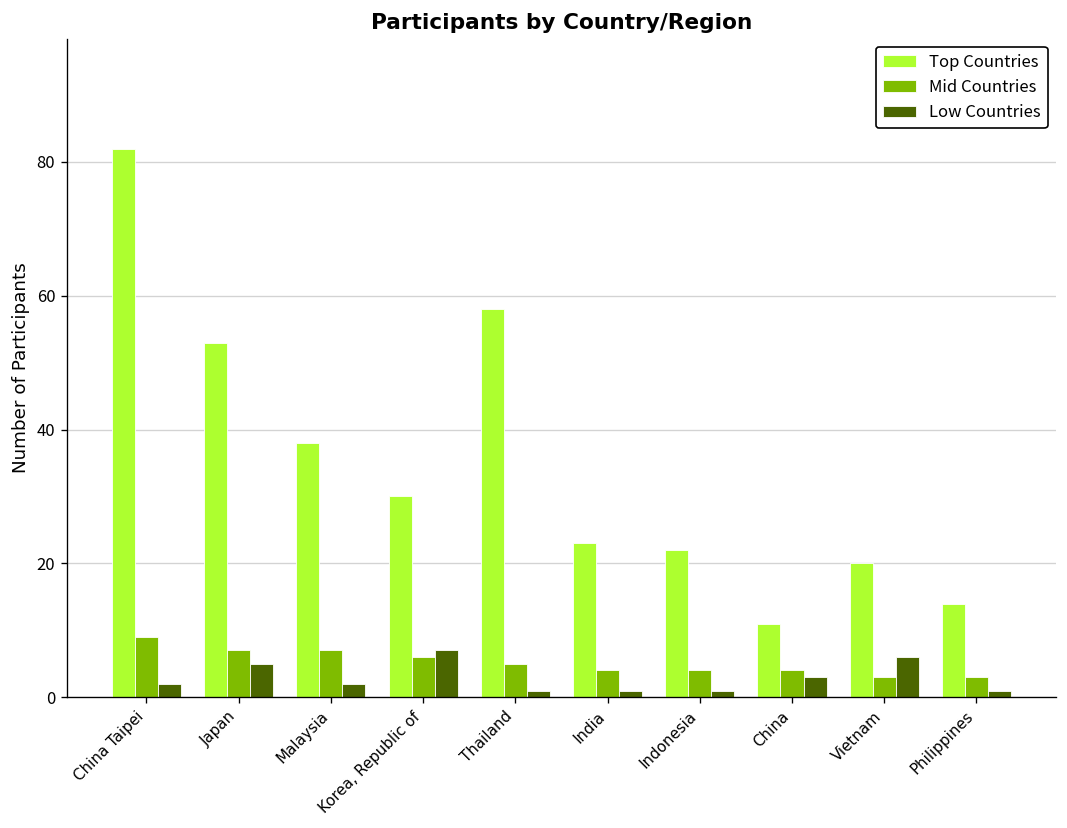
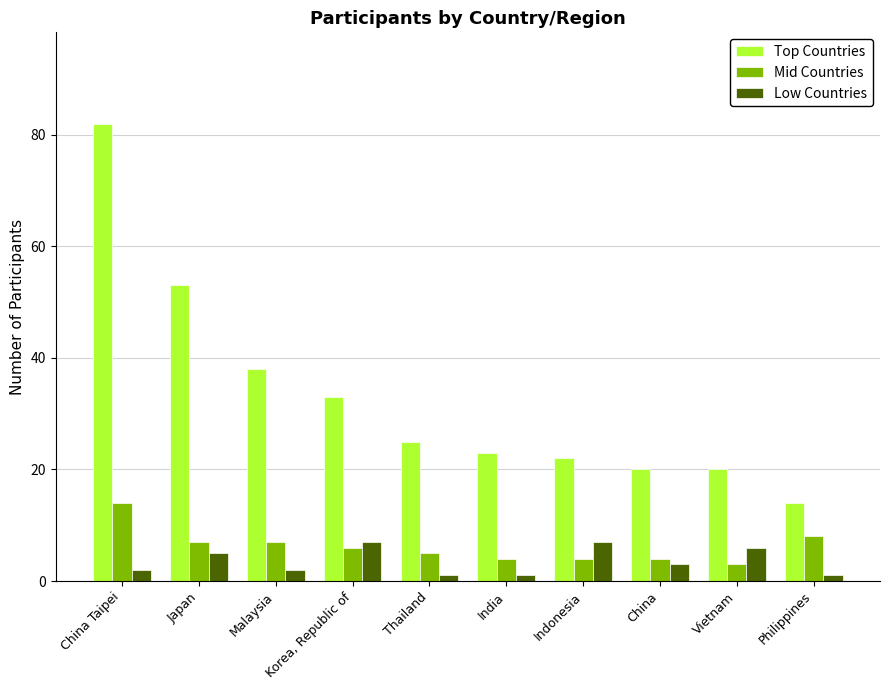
  {
    "Top Countries": {
      "China Taipei": 82,
      "Japan": 53,
      "Malaysia": 38,
-     "Korea, Republic of": 30,
-     "Thailand": 58,
+     "Korea, Republic of": 33,
+     "Thailand": 25,
      "India": 23,
      "Indonesia": 22,
-     "China": 11,
+     "China": 20,
      "Vietnam": 20,
      "Philippines": 14
    },
    "Mid Countries": {
-     "China Taipei": 9,
+     "China Taipei": 14,
      "Japan": 7,
      "Malaysia": 7,
      "Korea, Republic of": 6,
      "Thailand": 5,
      "India": 4,
      "Indonesia": 4,
      "China": 4,
      "Vietnam": 3,
-     "Philippines": 3
+     "Philippines": 8
    },
    "Low Countries": {
      "China Taipei": 2,
      "Japan": 5,
      "Malaysia": 2,
      "Korea, Republic of": 7,
      "Thailand": 1,
      "India": 1,
-     "Indonesia": 1,
+     "Indonesia": 7,
      "China": 3,
      "Vietnam": 6,
      "Philippines": 1
    }
  }
